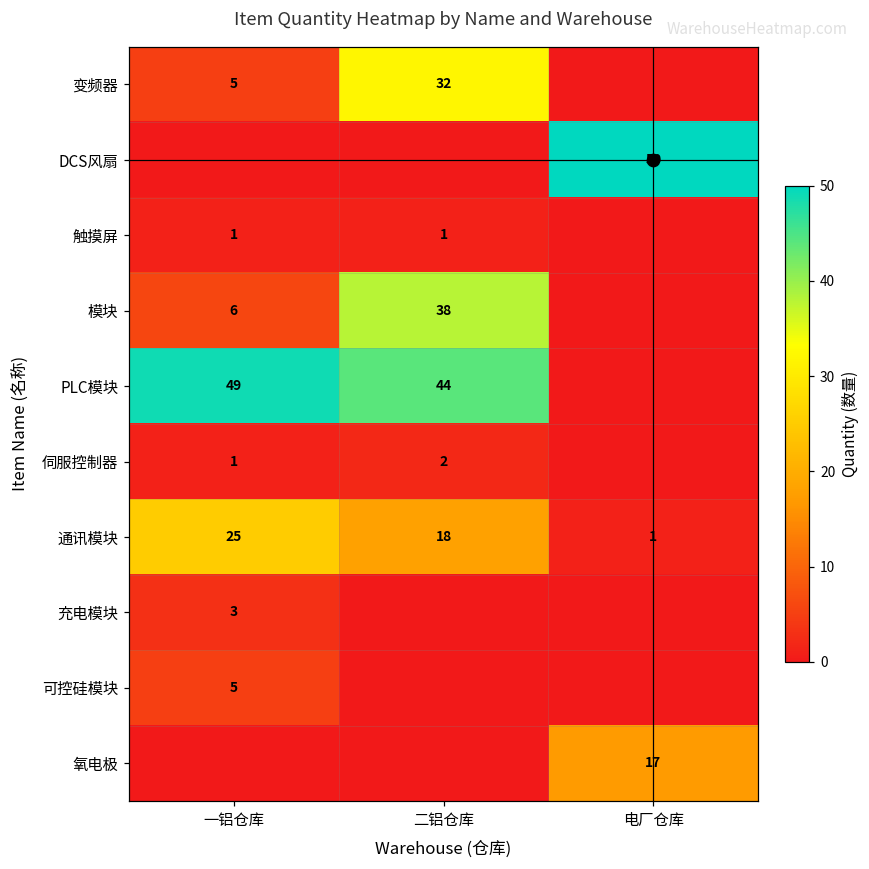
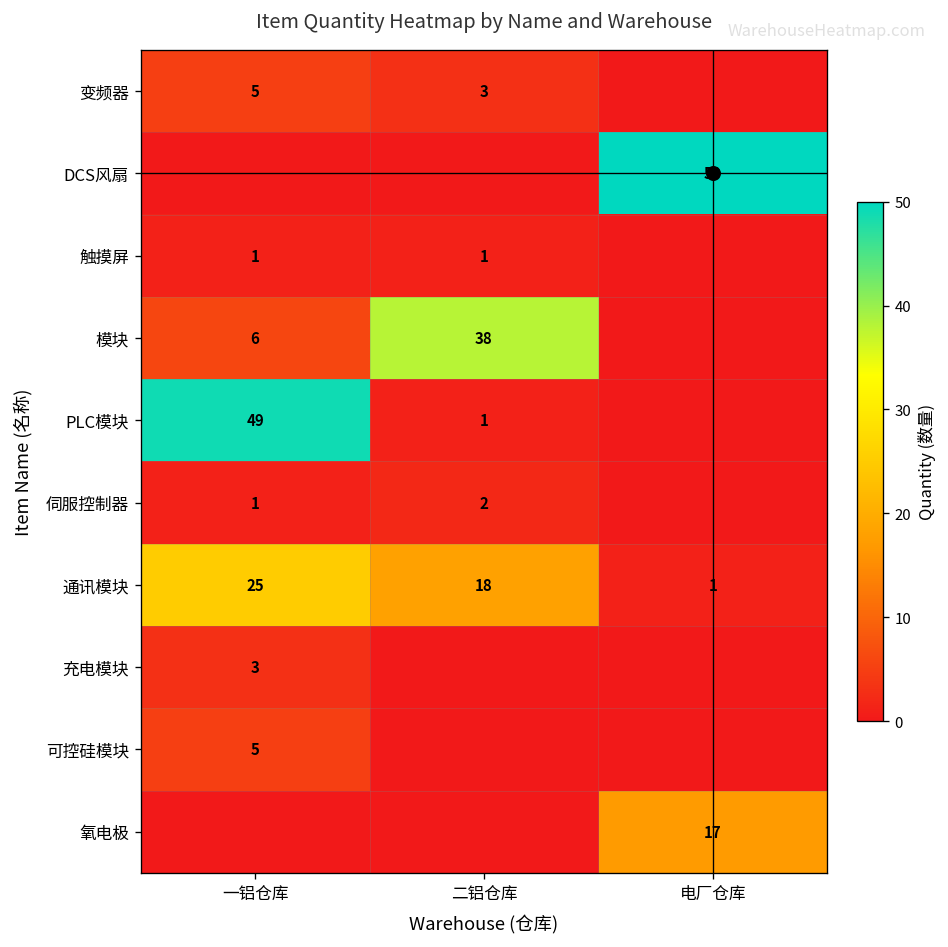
  {
    "变频器": {
      "一铝仓库": 5,
-     "二铝仓库": 32
+     "二铝仓库": 3
    },
    "触摸屏": {
      "一铝仓库": 1,
      "二铝仓库": 1
    },
    "模块": {
      "一铝仓库": 6,
      "二铝仓库": 38
    },
    "PLC模块": {
      "一铝仓库": 49,
-     "二铝仓库": 44
+     "二铝仓库": 1
    },
    "伺服控制器": {
      "一铝仓库": 1,
      "二铝仓库": 2
    },
    "通讯模块": {
      "一铝仓库": 25,
      "二铝仓库": 18,
      "电厂仓库": 1
    },
    "充电模块": {
      "一铝仓库": 3
    },
    "可控硅模块": {
      "一铝仓库": 5
    },
    "氧电极": {
      "电厂仓库": 17
    }
  }
